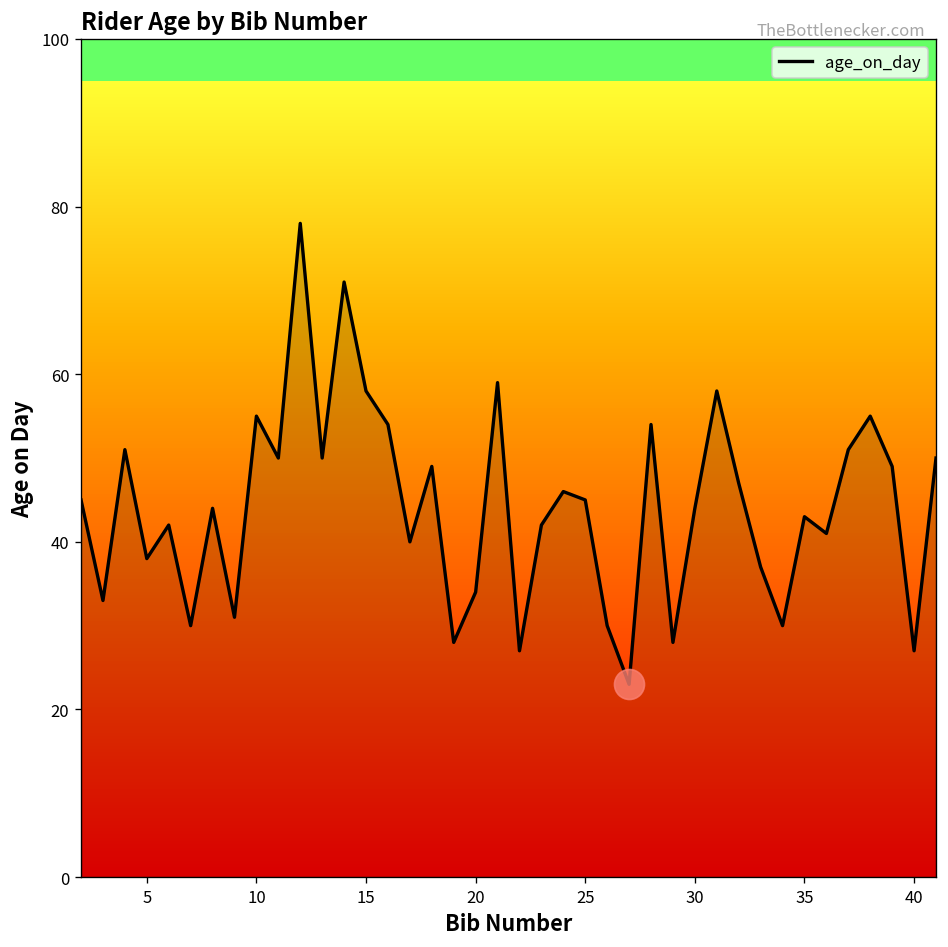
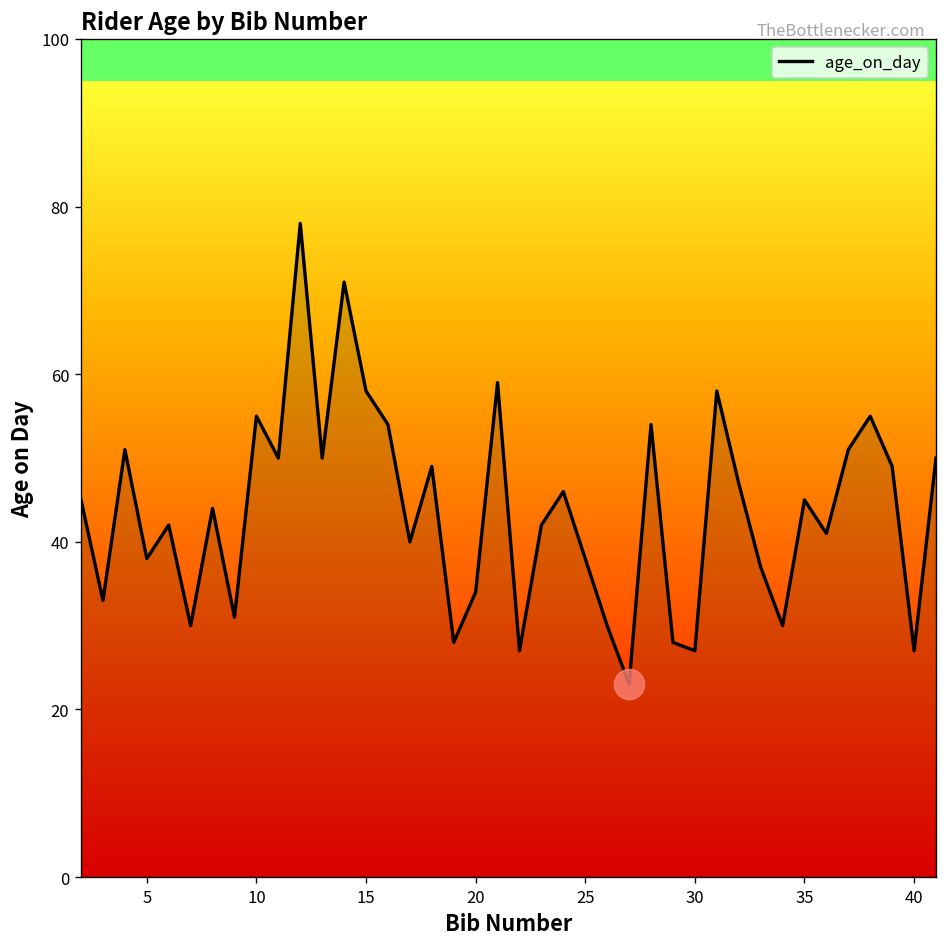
  {
    "age_on_day": {
      "5": 38,
      "10": 55,
      "15": 58,
      "20": 34,
-     "25": 45,
-     "30": 44,
-     "35": 43,
+     "25": 38,
+     "30": 27,
+     "35": 45,
      "40": 27
    }
  }
